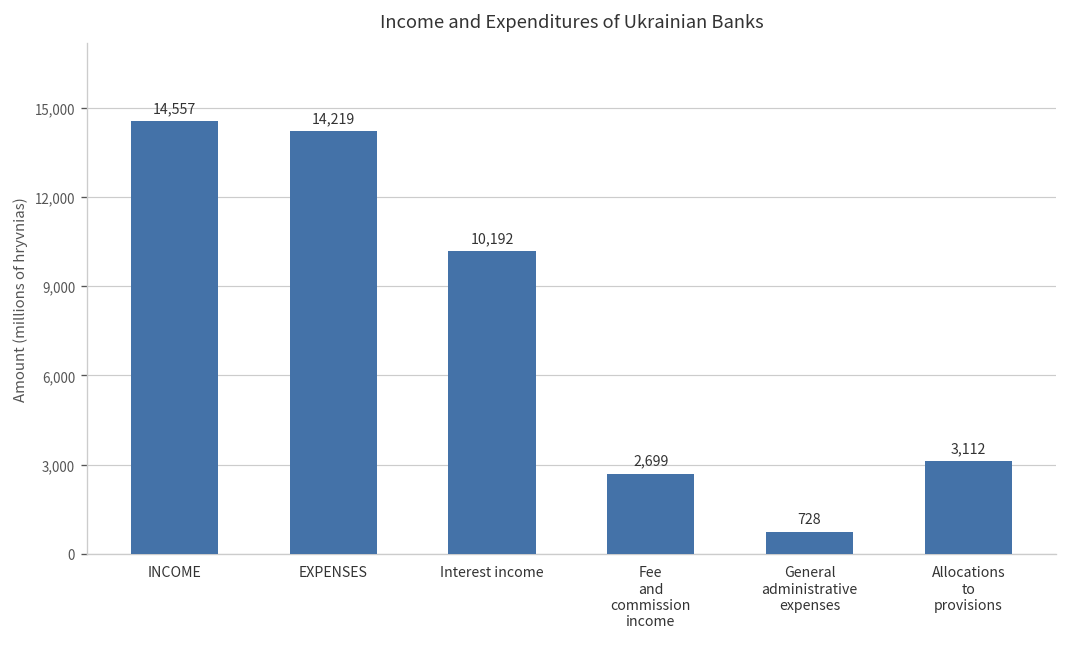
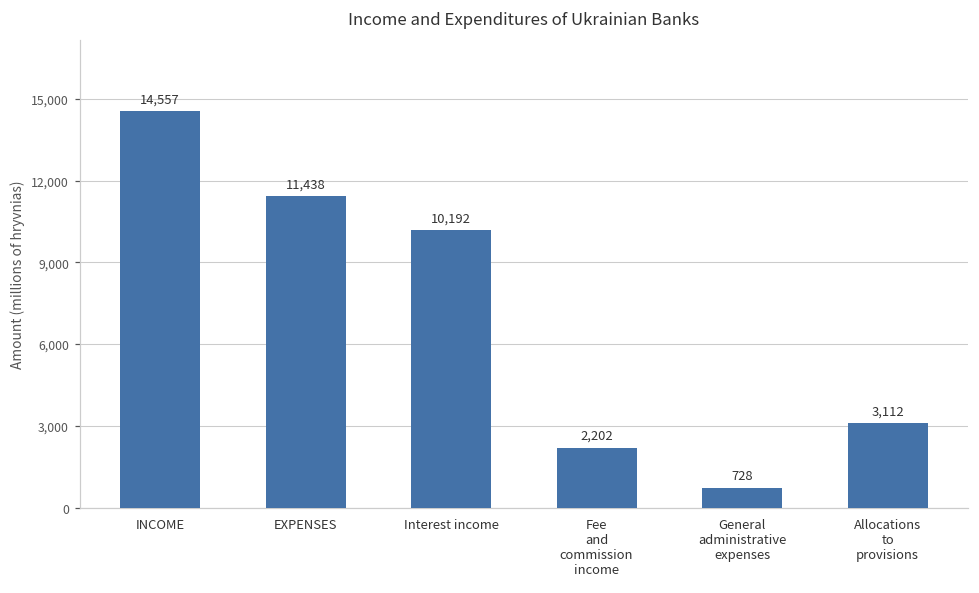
  {
    "INCOME": "14,557",
-   "EXPENSES": "14,219",
+   "EXPENSES": "11,438",
    "Interest income": "10,192",
-   "Fee and commission income": "2,699",
+   "Fee and commission income": "2,202",
    "General administrative expenses": "728",
    "Allocations to provisions": "3,112"
  }
